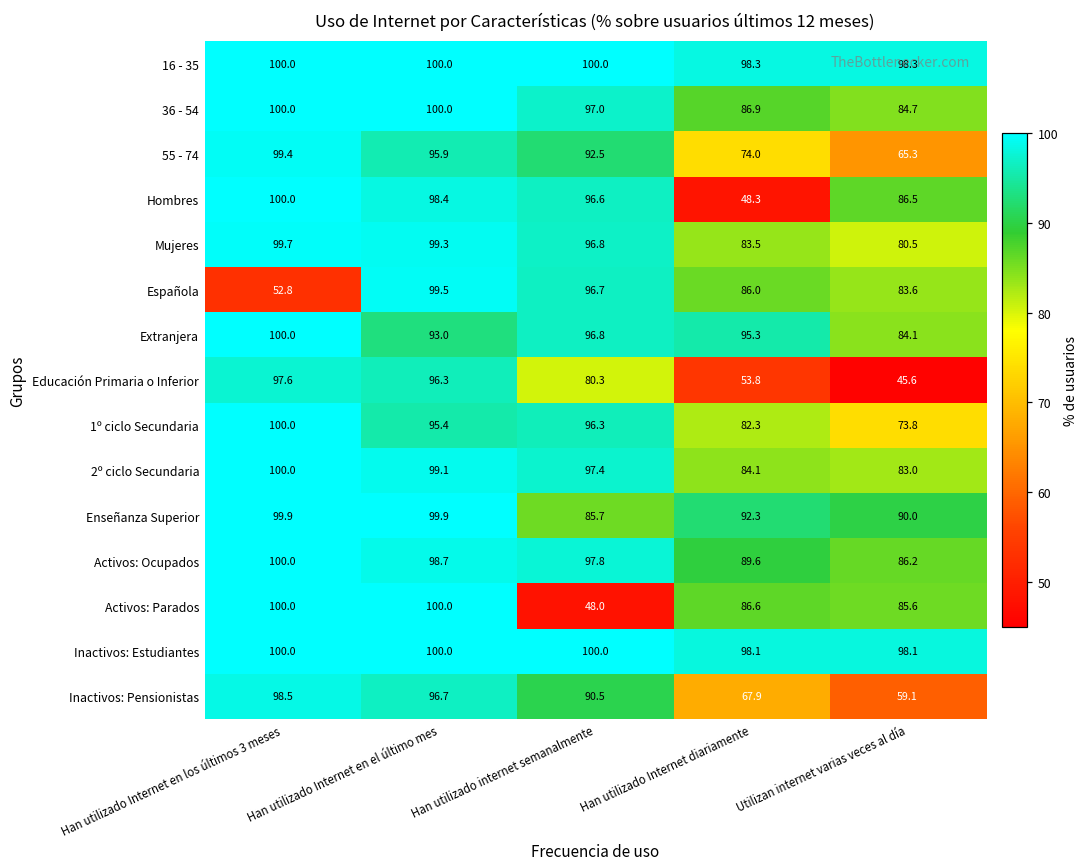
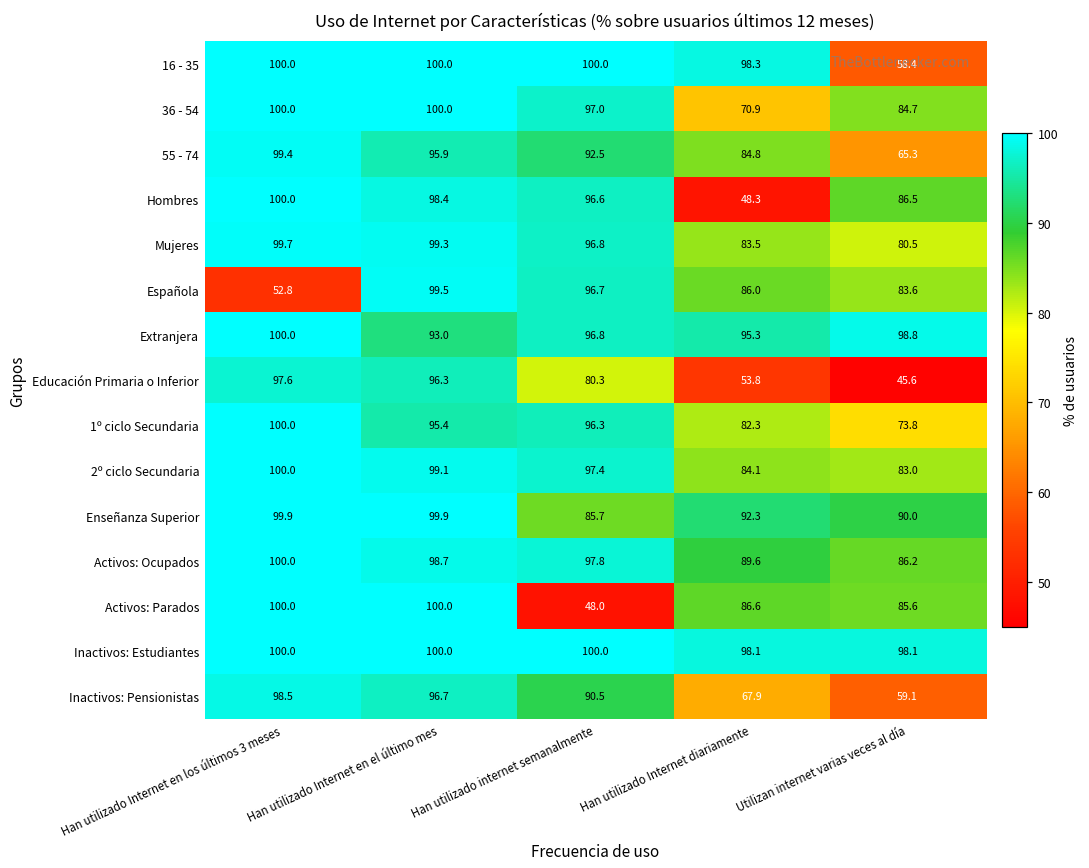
  {
    "16 - 35": {
      "Han utilizado Internet en los últimos 3 meses": 100.0,
      "Han utilizado Internet en el último mes": 100.0,
      "Han utilizado internet semanalmente": 100.0,
      "Han utilizado Internet diariamente": 98.3,
-     "Utilizan internet varias veces al día": 98.3
+     "Utilizan internet varias veces al día": 58.4
    },
    "36 - 54": {
      "Han utilizado Internet en los últimos 3 meses": 100.0,
      "Han utilizado Internet en el último mes": 100.0,
      "Han utilizado internet semanalmente": 97.0,
-     "Han utilizado Internet diariamente": 86.9,
+     "Han utilizado Internet diariamente": 70.9,
      "Utilizan internet varias veces al día": 84.7
    },
    "55 - 74": {
      "Han utilizado Internet en los últimos 3 meses": 99.4,
      "Han utilizado Internet en el último mes": 95.9,
      "Han utilizado internet semanalmente": 92.5,
-     "Han utilizado Internet diariamente": 74.0,
+     "Han utilizado Internet diariamente": 84.8,
      "Utilizan internet varias veces al día": 65.3
    },
    "Hombres": {
      "Han utilizado Internet en los últimos 3 meses": 100.0,
      "Han utilizado Internet en el último mes": 98.4,
      "Han utilizado internet semanalmente": 96.6,
      "Han utilizado Internet diariamente": 48.3,
      "Utilizan internet varias veces al día": 86.5
    },
    "Mujeres": {
      "Han utilizado Internet en los últimos 3 meses": 99.7,
      "Han utilizado Internet en el último mes": 99.3,
      "Han utilizado internet semanalmente": 96.8,
      "Han utilizado Internet diariamente": 83.5,
      "Utilizan internet varias veces al día": 80.5
    },
    "Española": {
      "Han utilizado Internet en los últimos 3 meses": 52.8,
      "Han utilizado Internet en el último mes": 99.5,
      "Han utilizado internet semanalmente": 96.7,
      "Han utilizado Internet diariamente": 86.0,
      "Utilizan internet varias veces al día": 83.6
    },
    "Extranjera": {
      "Han utilizado Internet en los últimos 3 meses": 100.0,
      "Han utilizado Internet en el último mes": 93.0,
      "Han utilizado internet semanalmente": 96.8,
      "Han utilizado Internet diariamente": 95.3,
-     "Utilizan internet varias veces al día": 84.1
+     "Utilizan internet varias veces al día": 98.8
    },
    "Educación Primaria o Inferior": {
      "Han utilizado Internet en los últimos 3 meses": 97.6,
      "Han utilizado Internet en el último mes": 96.3,
      "Han utilizado internet semanalmente": 80.3,
      "Han utilizado Internet diariamente": 53.8,
      "Utilizan internet varias veces al día": 45.6
    },
    "1º ciclo Secundaria": {
      "Han utilizado Internet en los últimos 3 meses": 100.0,
      "Han utilizado Internet en el último mes": 95.4,
      "Han utilizado internet semanalmente": 96.3,
      "Han utilizado Internet diariamente": 82.3,
      "Utilizan internet varias veces al día": 73.8
    },
    "2º ciclo Secundaria": {
      "Han utilizado Internet en los últimos 3 meses": 100.0,
      "Han utilizado Internet en el último mes": 99.1,
      "Han utilizado internet semanalmente": 97.4,
      "Han utilizado Internet diariamente": 84.1,
      "Utilizan internet varias veces al día": 83.0
    },
    "Enseñanza Superior": {
      "Han utilizado Internet en los últimos 3 meses": 99.9,
      "Han utilizado Internet en el último mes": 99.9,
      "Han utilizado internet semanalmente": 85.7,
      "Han utilizado Internet diariamente": 92.3,
      "Utilizan internet varias veces al día": 90.0
    },
    "Activos: Ocupados": {
      "Han utilizado Internet en los últimos 3 meses": 100.0,
      "Han utilizado Internet en el último mes": 98.7,
      "Han utilizado internet semanalmente": 97.8,
      "Han utilizado Internet diariamente": 89.6,
      "Utilizan internet varias veces al día": 86.2
    },
    "Activos: Parados": {
      "Han utilizado Internet en los últimos 3 meses": 100.0,
      "Han utilizado Internet en el último mes": 100.0,
      "Han utilizado internet semanalmente": 48.0,
      "Han utilizado Internet diariamente": 86.6,
      "Utilizan internet varias veces al día": 85.6
    },
    "Inactivos: Estudiantes": {
      "Han utilizado Internet en los últimos 3 meses": 100.0,
      "Han utilizado Internet en el último mes": 100.0,
      "Han utilizado internet semanalmente": 100.0,
      "Han utilizado Internet diariamente": 98.1,
      "Utilizan internet varias veces al día": 98.1
    },
    "Inactivos: Pensionistas": {
      "Han utilizado Internet en los últimos 3 meses": 98.5,
      "Han utilizado Internet en el último mes": 96.7,
      "Han utilizado internet semanalmente": 90.5,
      "Han utilizado Internet diariamente": 67.9,
      "Utilizan internet varias veces al día": 59.1
    }
  }
